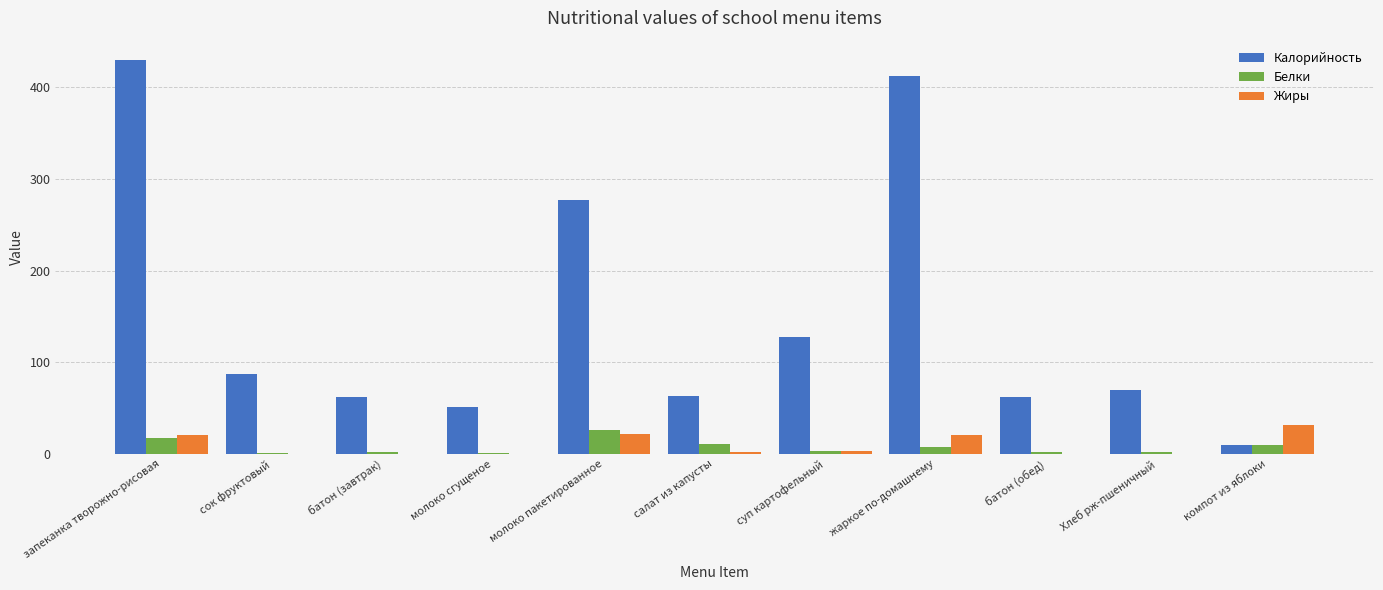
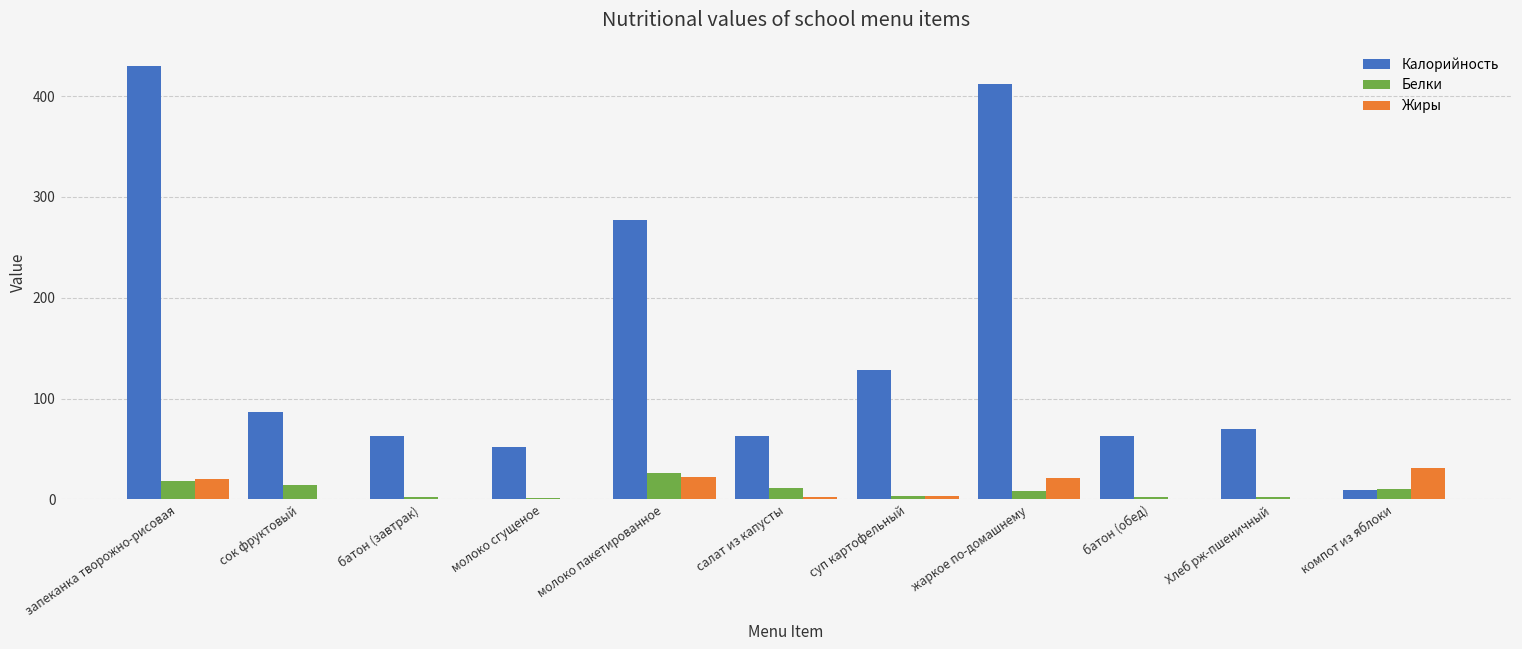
  {
    "Калорийность": {
      "запеканка творожно-рисовая": 430,
      "сок фруктовый": 90,
      "батон (завтрак)": 60,
      "молоко сгущеное": 50,
      "молоко пакетированное": 280,
      "салат из капусты": 60,
      "суп картофельный": 130,
      "жаркое по-домашнему": 410,
      "батон (обед)": 60,
      "Хлеб рж-пшеничный": 70,
      "компот из яблоки": 10
    },
    "Белки": {
      "запеканка творожно-рисовая": 20,
-     "сок фруктовый": 0,
+     "сок фруктовый": 10,
      "молоко пакетированное": 30,
      "салат из капусты": 10,
      "суп картофельный": 0,
      "жаркое по-домашнему": 10,
      "компот из яблоки": 10
    },
    "Жиры": {
      "запеканка творожно-рисовая": 20,
      "молоко сгущеное": 0,
      "молоко пакетированное": 20,
      "суп картофельный": 0,
      "жаркое по-домашнему": 20,
      "компот из яблоки": 30
    }
  }
